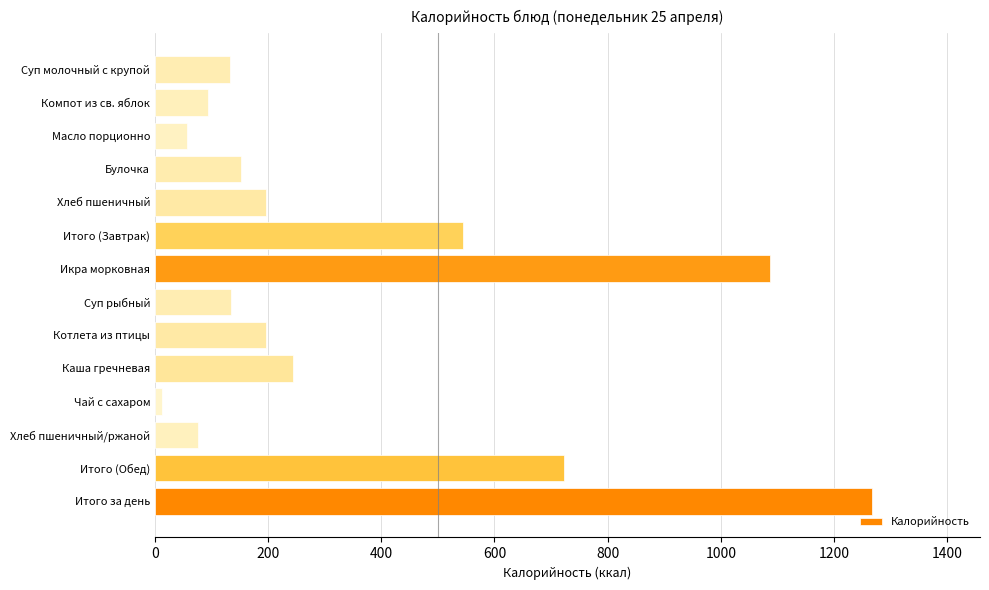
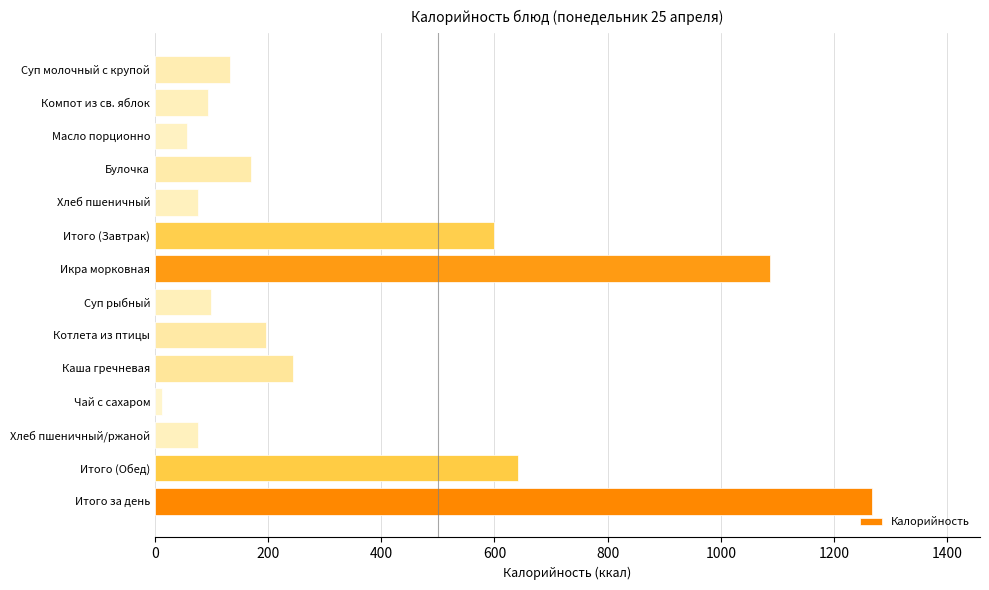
  {
    "Суп молочный с крупой": 130,
    "Компот из св. яблок": 90,
    "Масло порционно": 60,
-   "Булочка": 150,
-   "Хлеб пшеничный": 200,
-   "Итого (Завтрак)": 550,
+   "Булочка": 170,
+   "Хлеб пшеничный": 80,
+   "Итого (Завтрак)": 600,
    "Икра морковная": 1090,
-   "Суп рыбный": 130,
+   "Суп рыбный": 100,
    "Котлета из птицы": 200,
    "Каша гречневая": 240,
    "Чай с сахаром": 10,
    "Хлеб пшеничный/ржаной": 80,
-   "Итого (Обед)": 720,
+   "Итого (Обед)": 640,
    "Итого за день": 1270
  }
